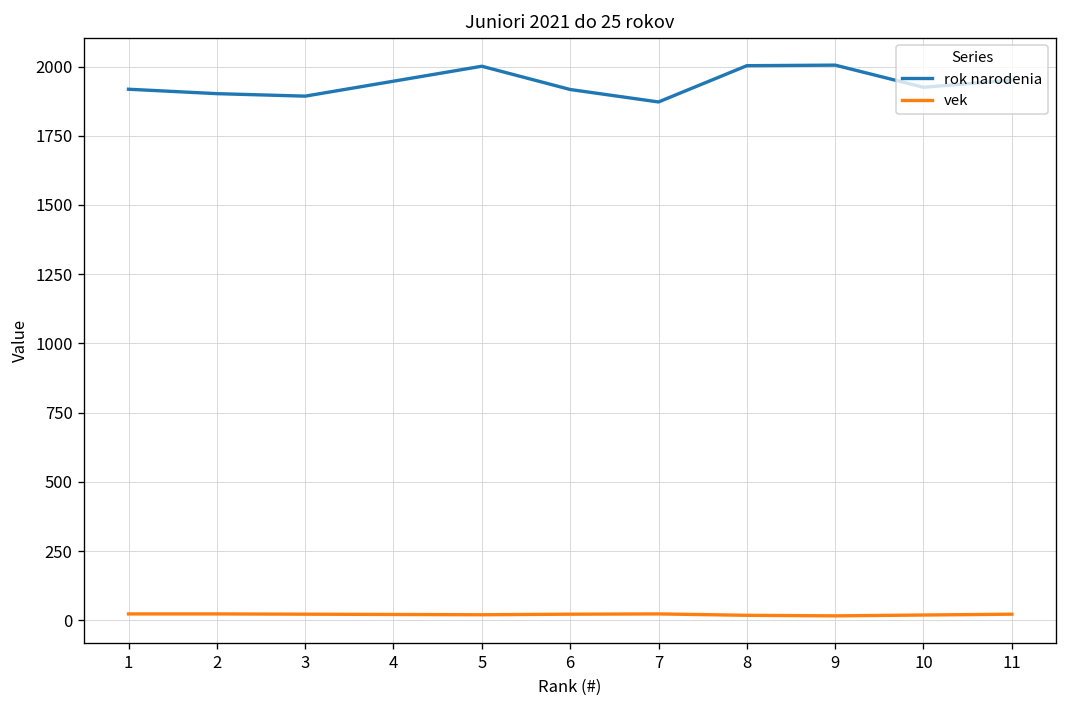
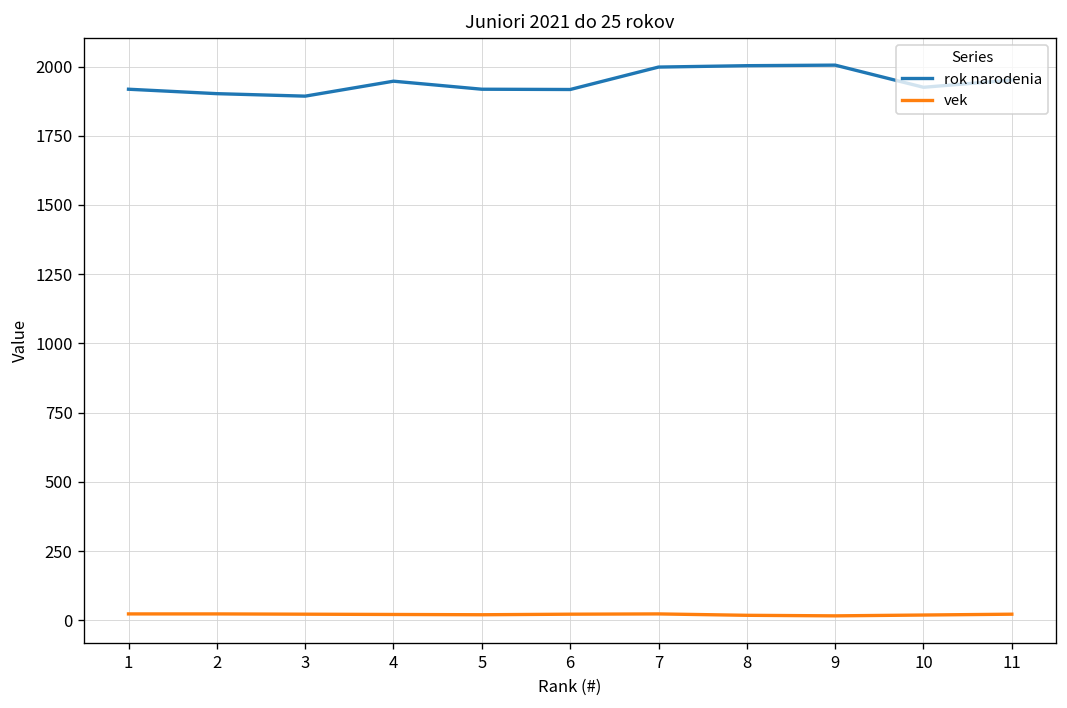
  {
    "rok narodenia": {
      "1": 1920,
      "2": 1900,
      "3": 1890,
      "4": 1950,
-     "5": 2000,
+     "5": 1920,
      "6": 1920,
-     "7": 1870,
+     "7": 2000,
      "8": 2000,
      "9": 2010
    },
    "vek": {
      "1": 20,
      "2": 20,
      "3": 20,
      "4": 20,
      "5": 20,
      "6": 20,
      "7": 20,
      "8": 20,
      "9": 20,
      "10": 20,
      "11": 20
    }
  }
